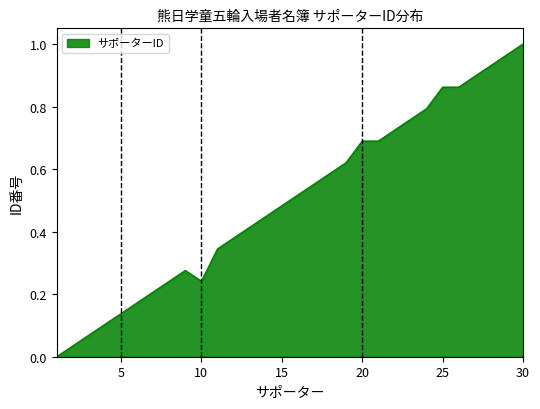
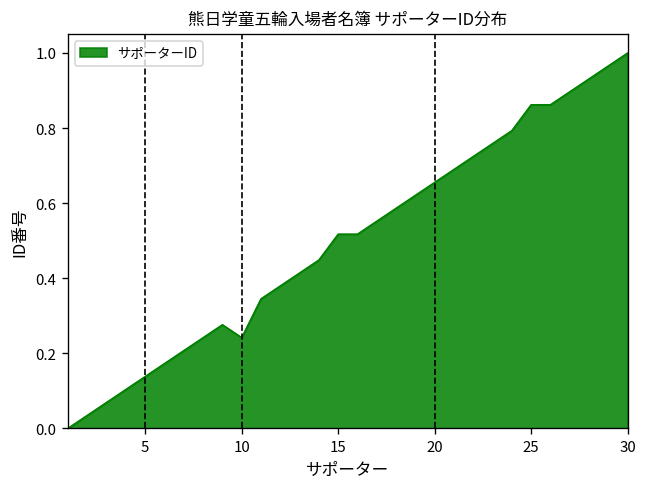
  {
    "5": 0.14,
    "10": 0.24,
-   "15": 0.48,
-   "20": 0.69,
+   "15": 0.52,
+   "20": 0.66,
    "25": 0.86,
    "30": 1.00
  }
